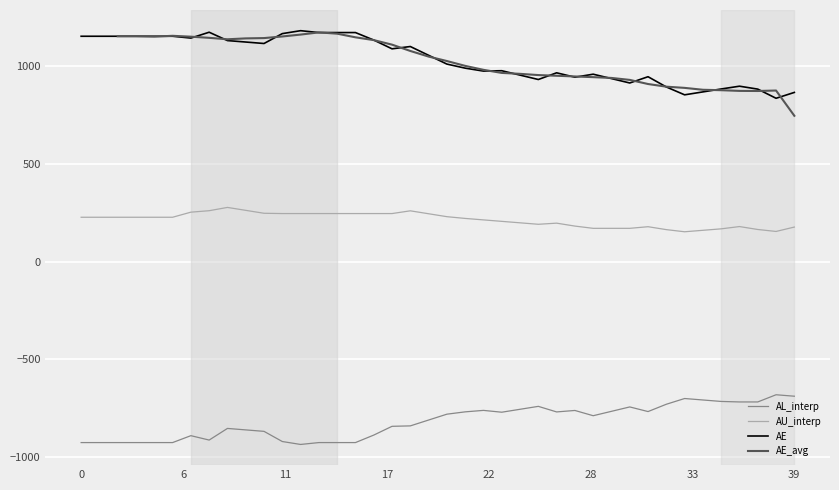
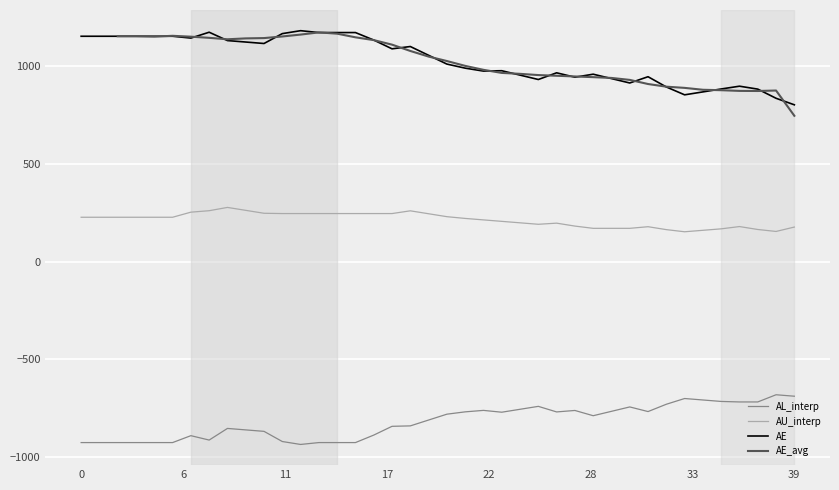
  {
    "AE": {
      "0": 1150,
-     "39": 860
+     "39": 800
    },
    "AE_avg": {
      "39": 740
    }
  }
